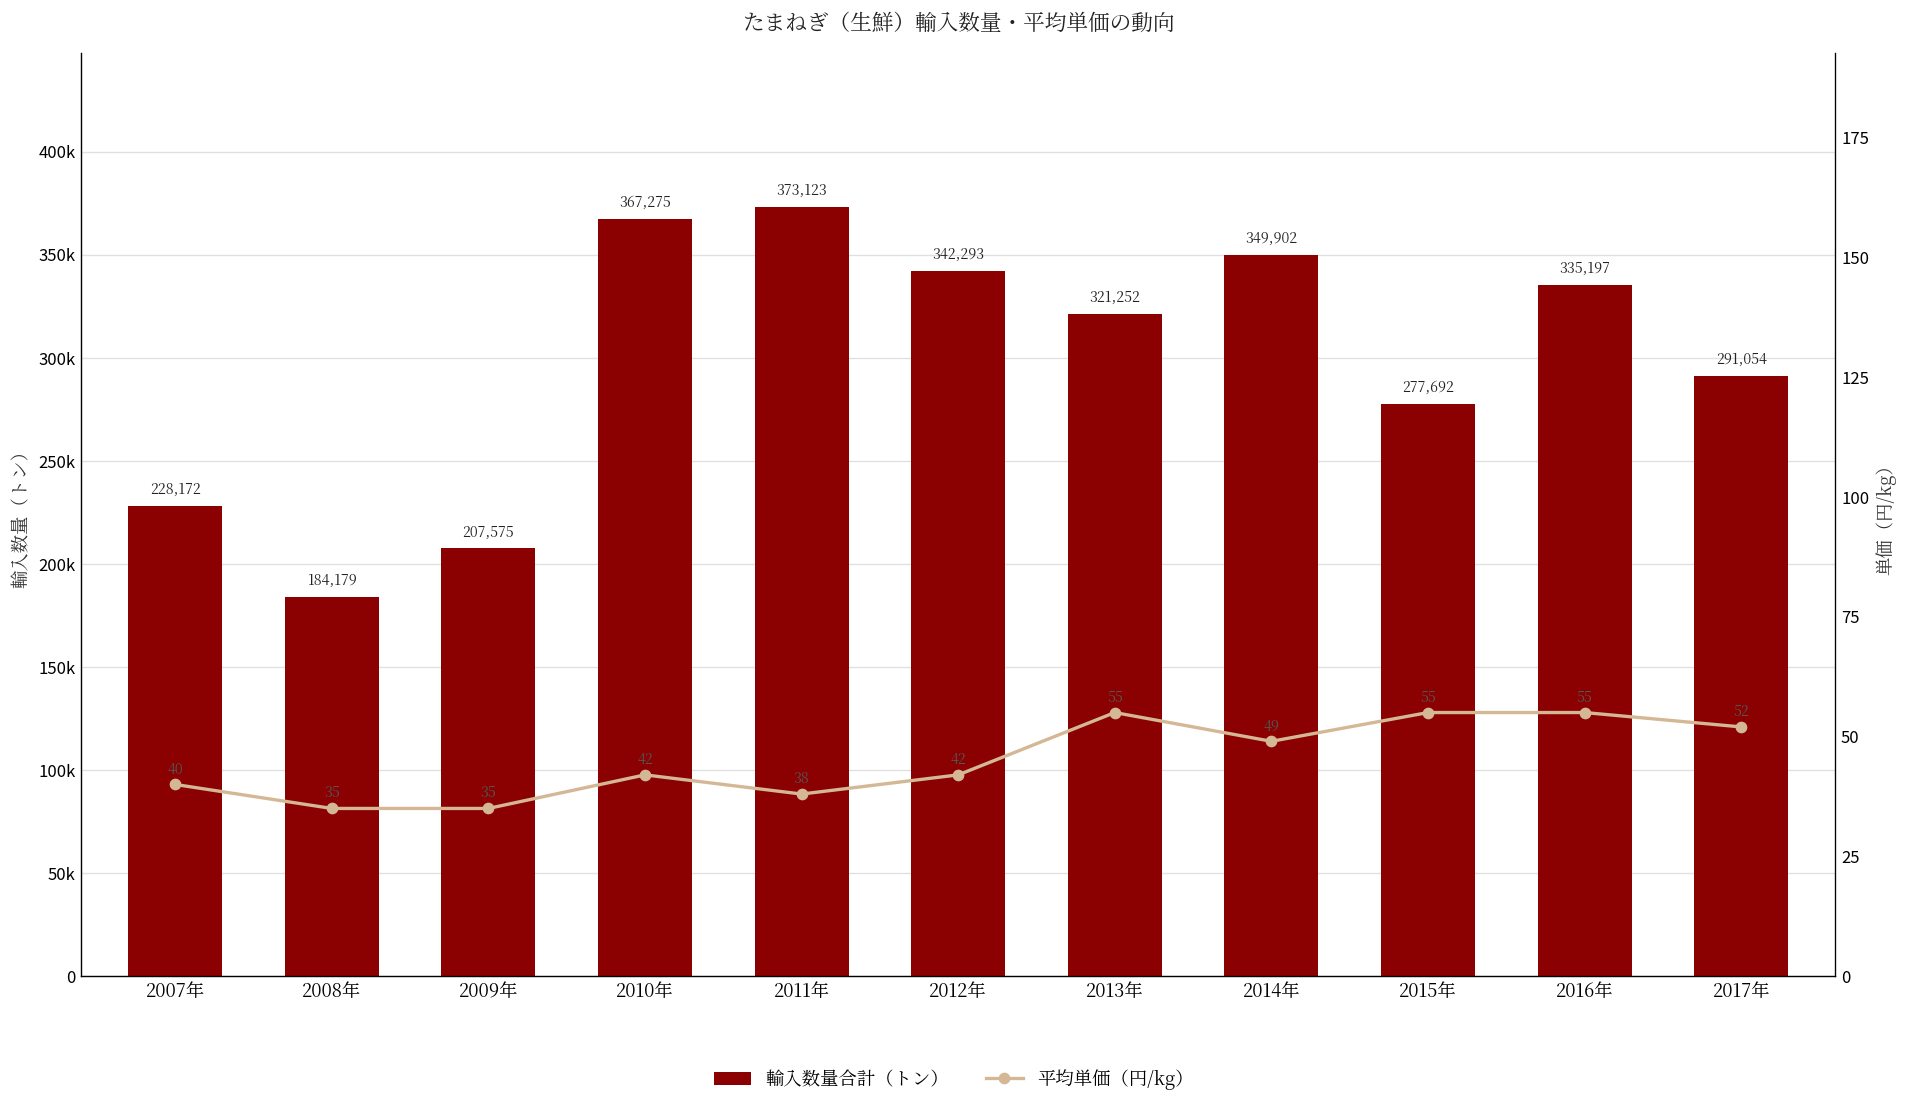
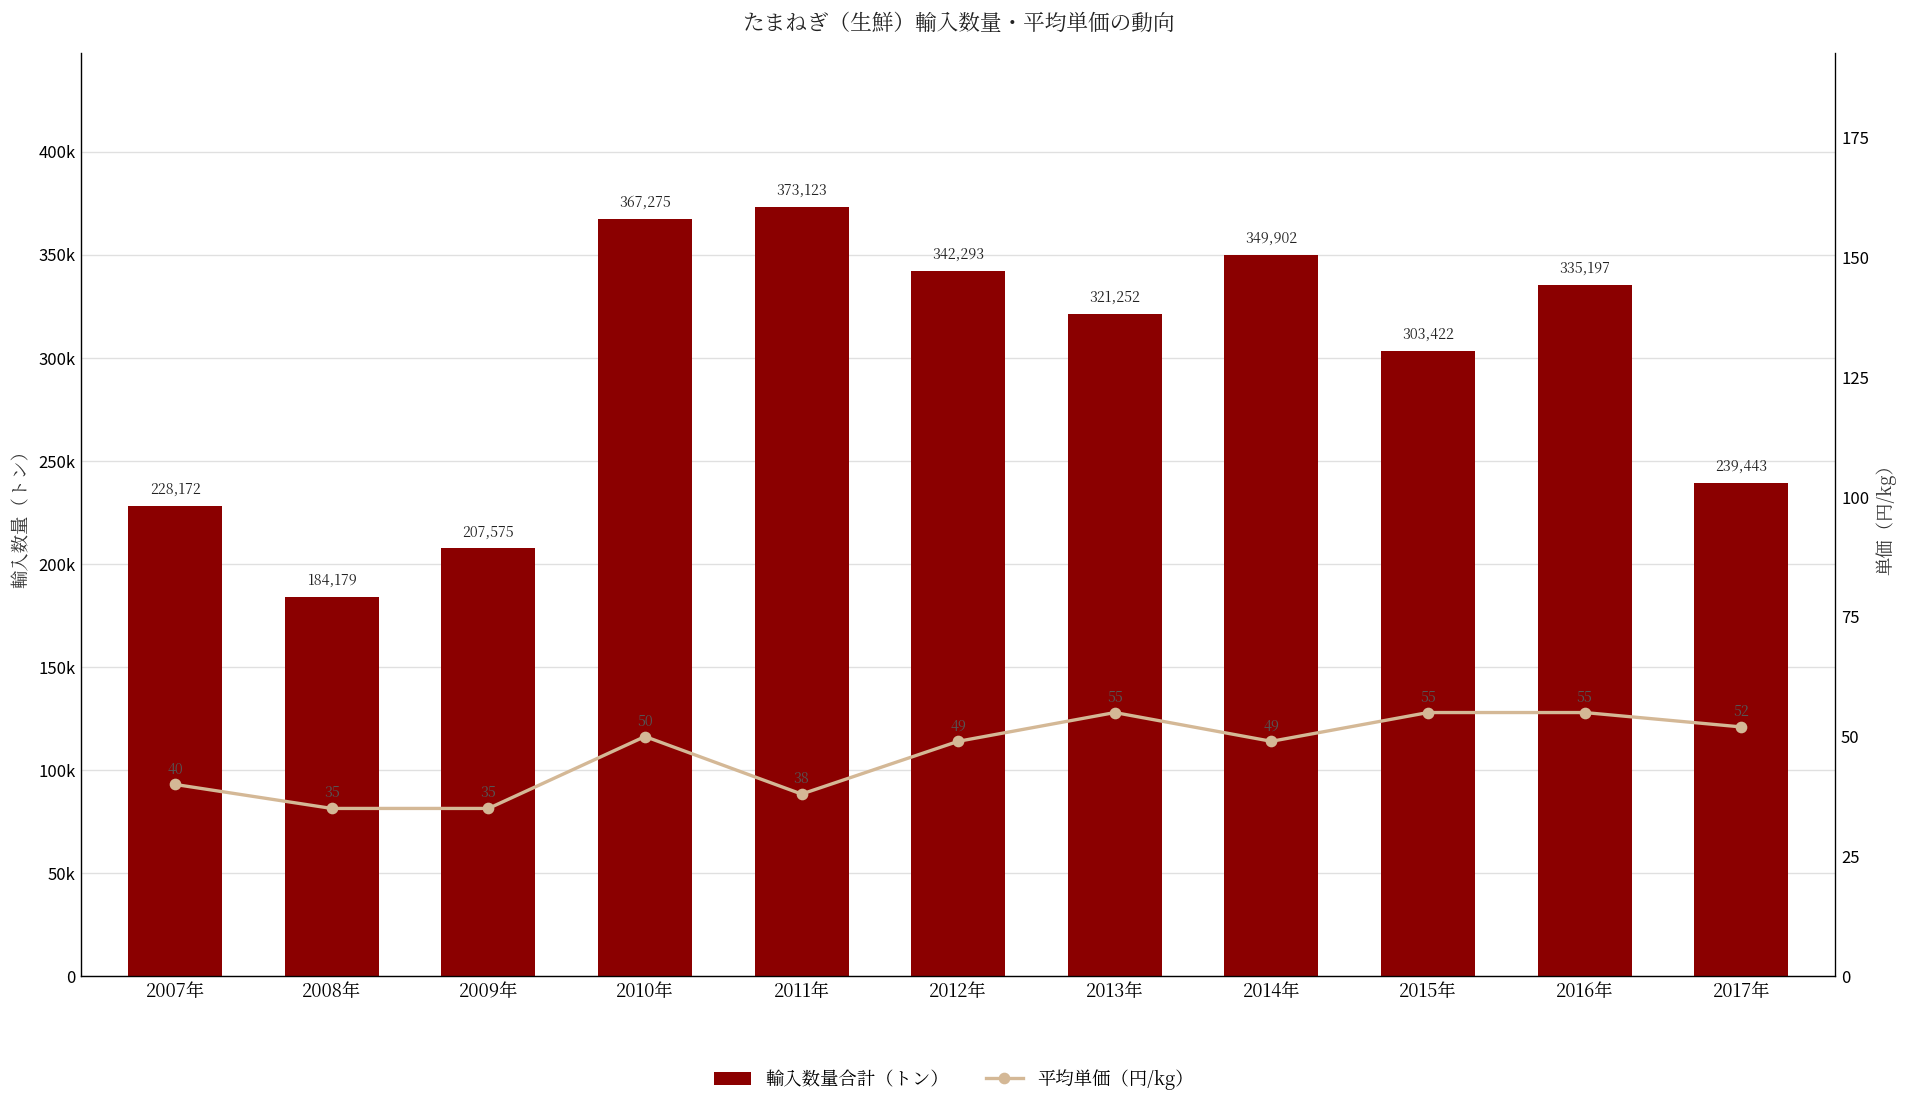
  {
    "輸入数量合計（トン）": {
      "2007年": "228,172",
      "2008年": "184,179",
      "2009年": "207,575",
      "2010年": "367,275",
      "2011年": "373,123",
      "2012年": "342,293",
      "2013年": "321,252",
      "2014年": "349,902",
-     "2015年": "277,692",
+     "2015年": "303,422",
      "2016年": "335,197",
-     "2017年": "291,054"
+     "2017年": "239,443"
    },
    "平均単価（円/kg）": {
      "2007年": "40",
      "2008年": "35",
      "2009年": "35",
-     "2010年": "42",
+     "2010年": "50",
      "2011年": "38",
-     "2012年": "42",
+     "2012年": "49",
      "2013年": "55",
      "2014年": "49",
      "2015年": "55",
      "2016年": "55",
      "2017年": "52"
    }
  }
